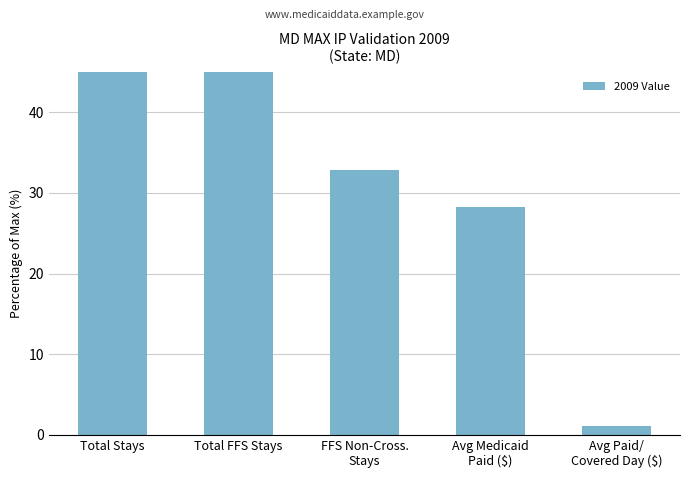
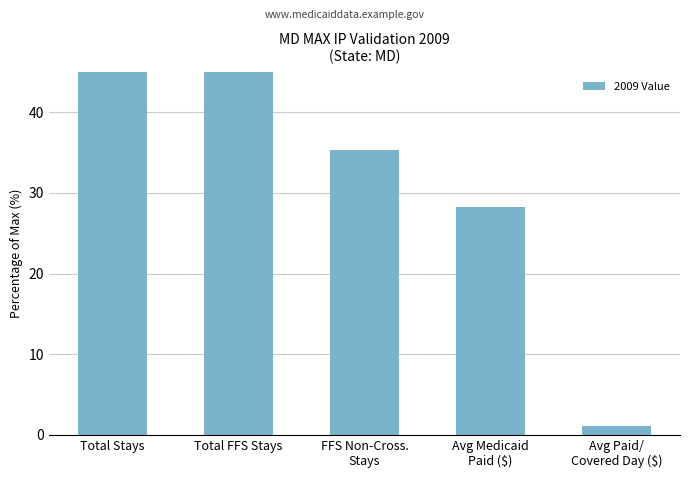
  {
-   "FFS Non-Cross. Stays": 33,
+   "FFS Non-Cross. Stays": 35,
    "Avg Medicaid Paid ($)": 28,
    "Avg Paid/ Covered Day ($)": 1
  }
